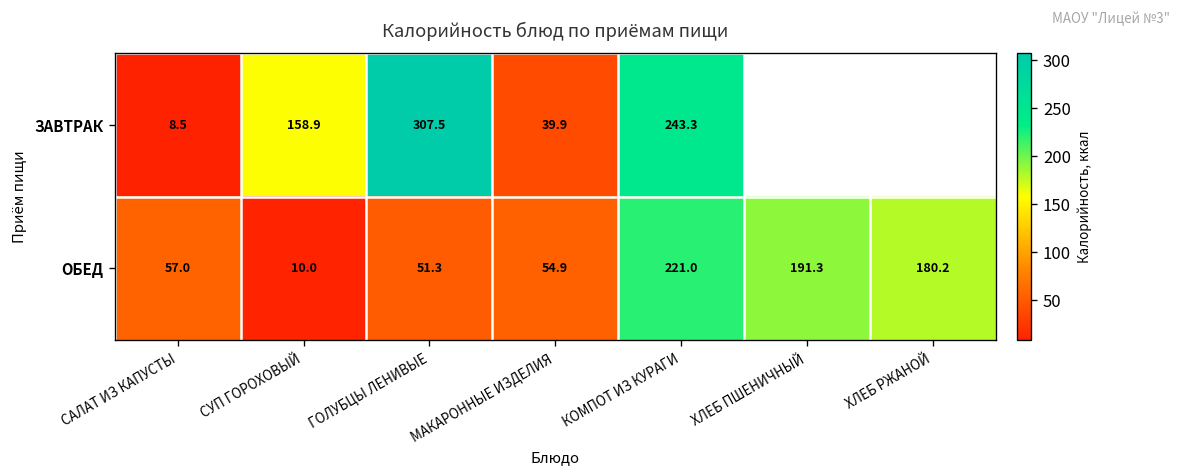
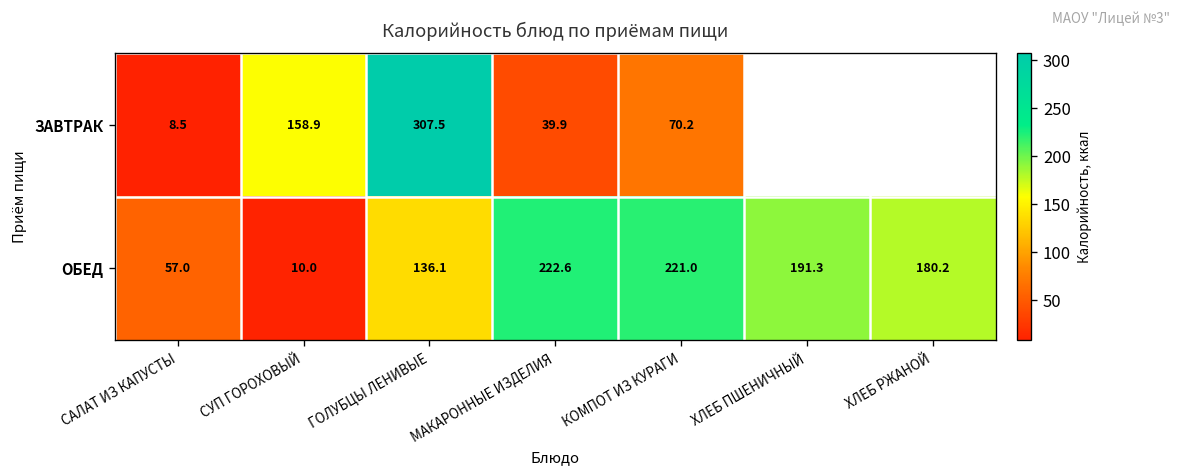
  {
    "ЗАВТРАК": {
      "САЛАТ ИЗ КАПУСТЫ": 8.5,
      "СУП ГОРОХОВЫЙ": 158.9,
      "ГОЛУБЦЫ ЛЕНИВЫЕ": 307.5,
      "МАКАРОННЫЕ ИЗДЕЛИЯ": 39.9,
-     "КОМПОТ ИЗ КУРАГИ": 243.3
+     "КОМПОТ ИЗ КУРАГИ": 70.2
    },
    "ОБЕД": {
      "САЛАТ ИЗ КАПУСТЫ": 57.0,
      "СУП ГОРОХОВЫЙ": 10.0,
-     "ГОЛУБЦЫ ЛЕНИВЫЕ": 51.3,
-     "МАКАРОННЫЕ ИЗДЕЛИЯ": 54.9,
+     "ГОЛУБЦЫ ЛЕНИВЫЕ": 136.1,
+     "МАКАРОННЫЕ ИЗДЕЛИЯ": 222.6,
      "КОМПОТ ИЗ КУРАГИ": 221.0,
      "ХЛЕБ ПШЕНИЧНЫЙ": 191.3,
      "ХЛЕБ РЖАНОЙ": 180.2
    }
  }
